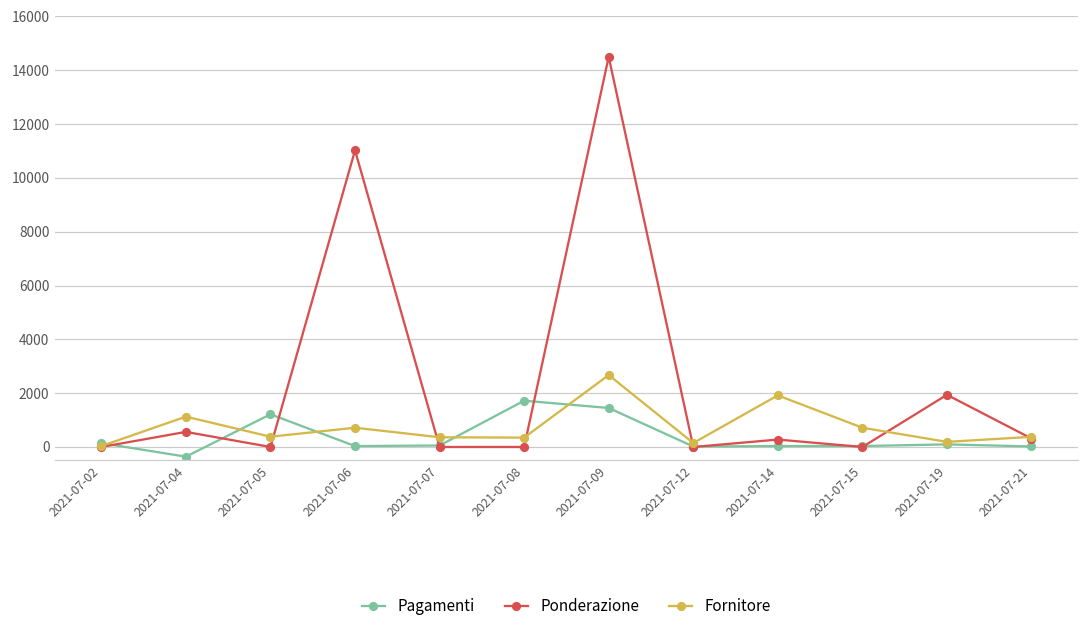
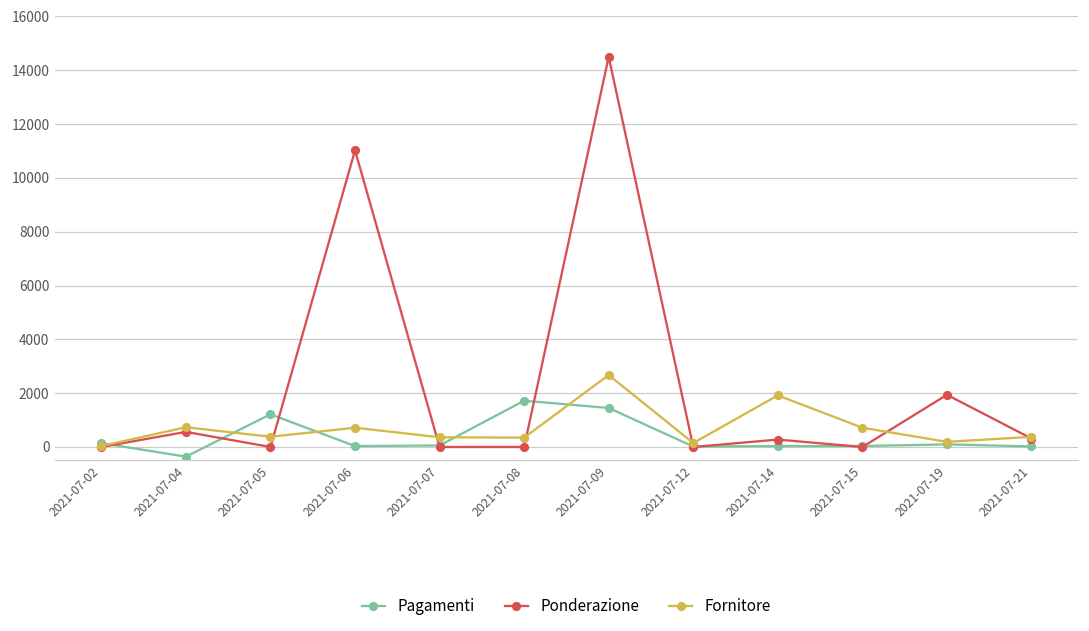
  {
    "Pagamenti": {
      "2021-07-02": 100,
      "2021-07-04": -400,
      "2021-07-05": 1200,
      "2021-07-06": 0,
      "2021-07-08": 1700,
      "2021-07-09": 1500,
      "2021-07-14": 0,
      "2021-07-21": 0
    },
    "Ponderazione": {
      "2021-07-04": 600,
      "2021-07-05": 0,
      "2021-07-06": 11000,
      "2021-07-08": 0,
      "2021-07-09": 14500,
      "2021-07-14": 300,
      "2021-07-19": 1900
    },
    "Fornitore": {
-     "2021-07-04": 1100,
+     "2021-07-04": 700,
      "2021-07-05": 400,
      "2021-07-06": 700,
      "2021-07-07": 400,
      "2021-07-08": 300,
      "2021-07-09": 2700,
      "2021-07-12": 100,
      "2021-07-14": 1900,
      "2021-07-15": 700
    }
  }
